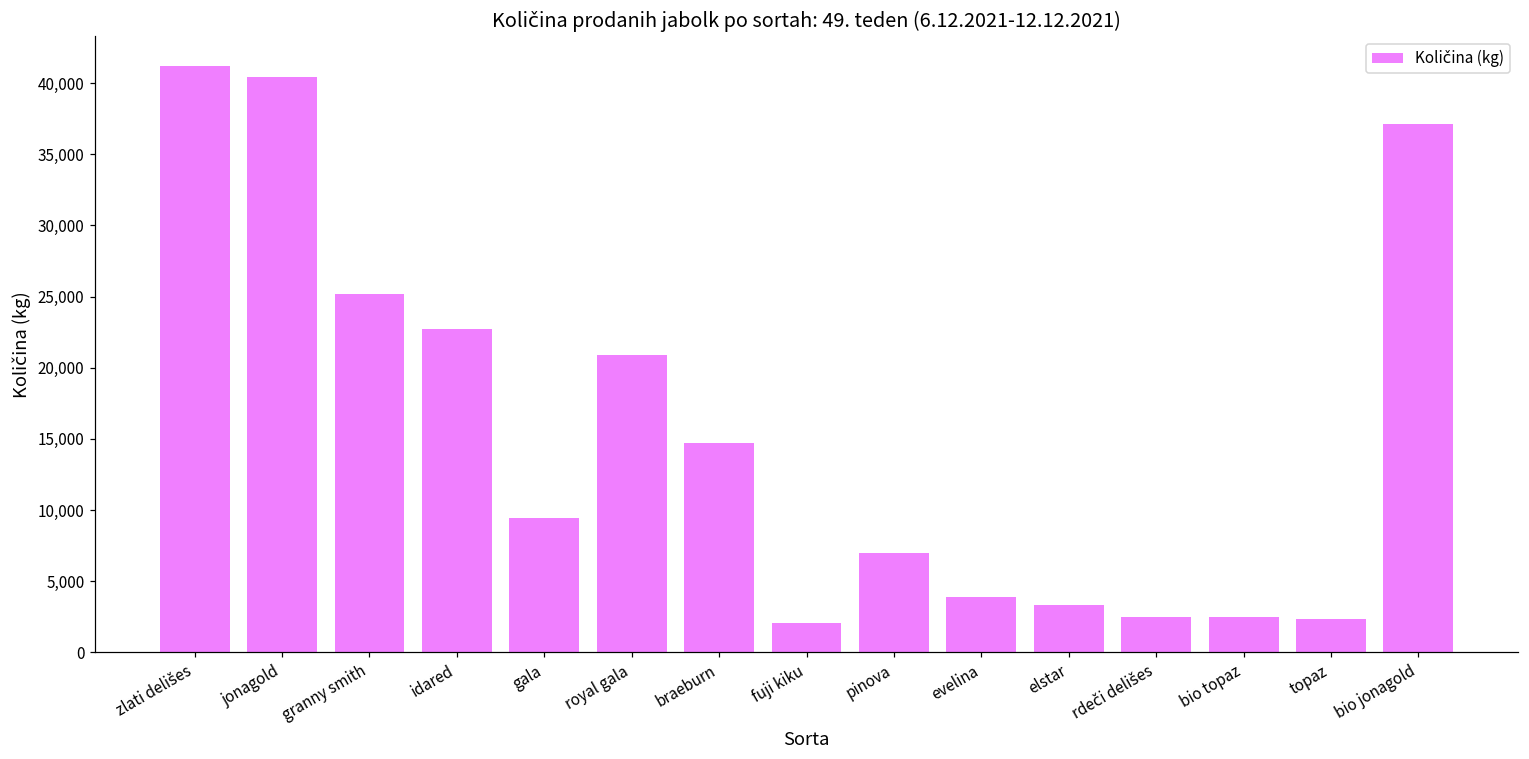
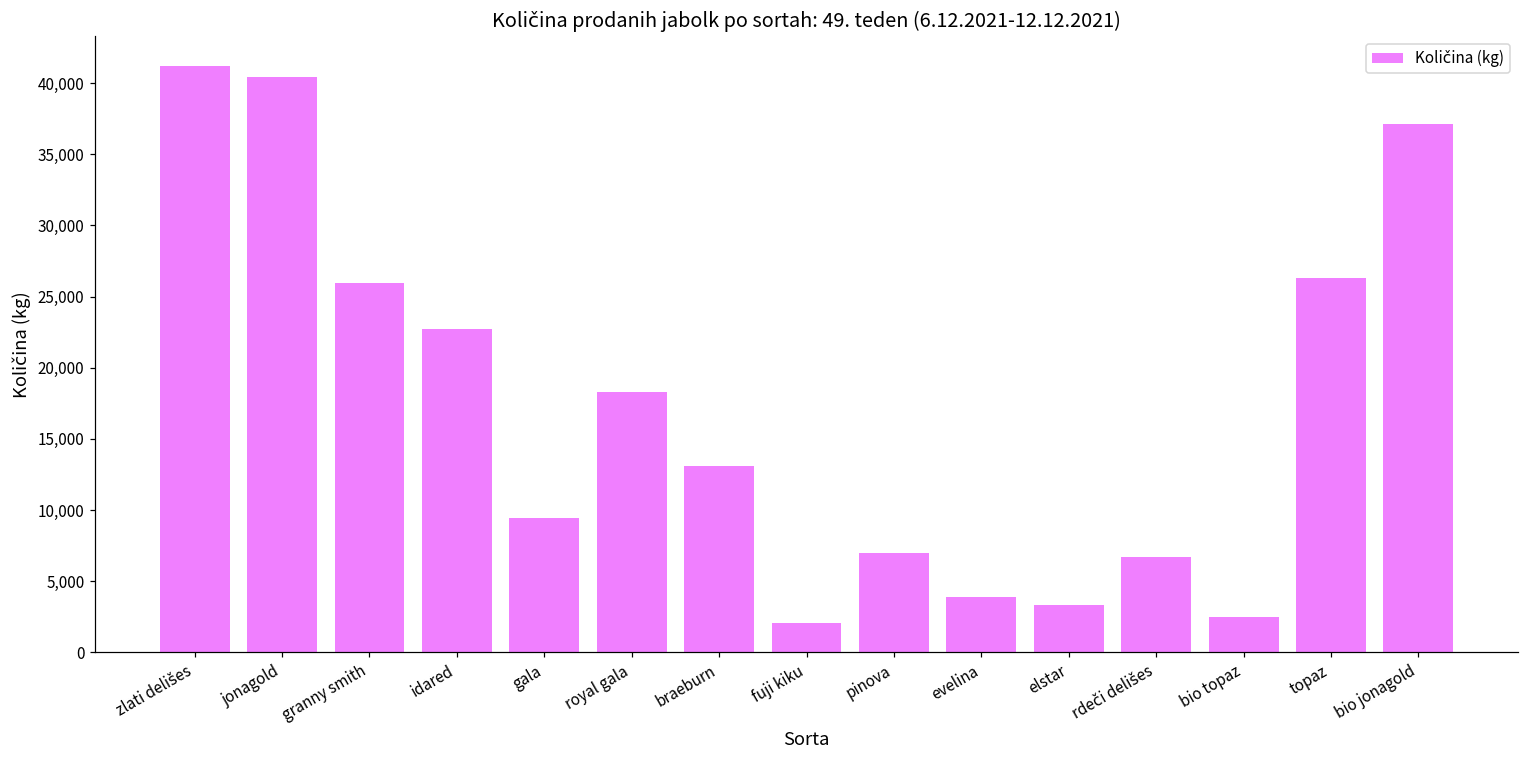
  {
    "zlati delišes": "41,200",
    "jonagold": "40,500",
-   "granny smith": "25,200",
+   "granny smith": "26,000",
    "idared": "22,700",
    "gala": "9,400",
-   "royal gala": "20,900",
-   "braeburn": "14,700",
+   "royal gala": "18,300",
+   "braeburn": "13,100",
    "fuji kiku": "2,100",
    "pinova": "7,000",
    "evelina": "3,900",
    "elstar": "3,300",
-   "rdeči delišes": "2,500",
+   "rdeči delišes": "6,700",
    "bio topaz": "2,500",
-   "topaz": "2,400",
+   "topaz": "26,300",
    "bio jonagold": "37,100"
  }
